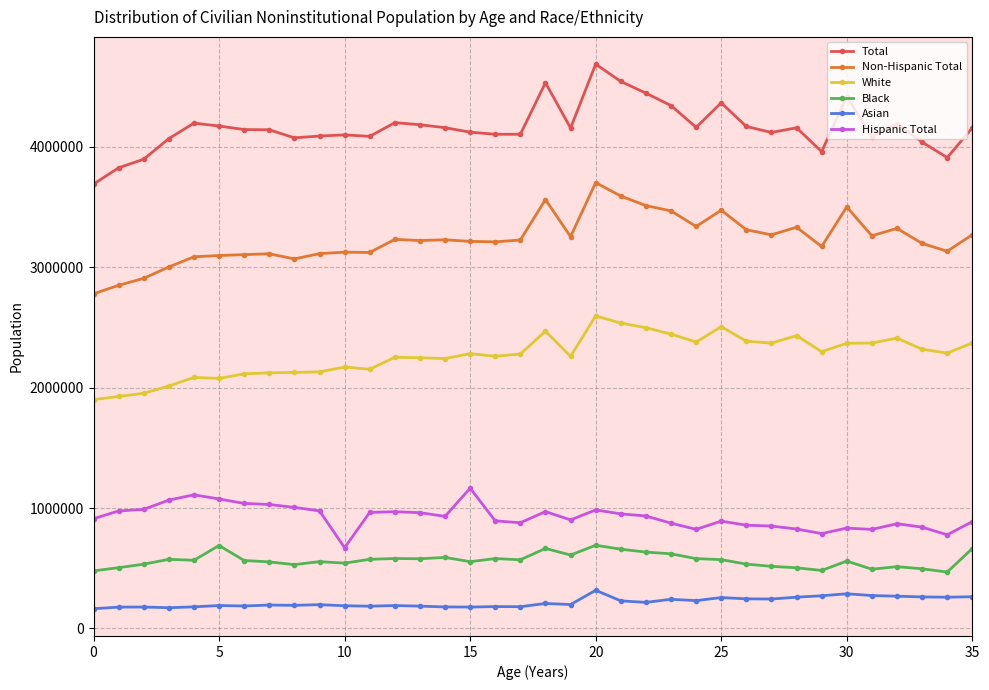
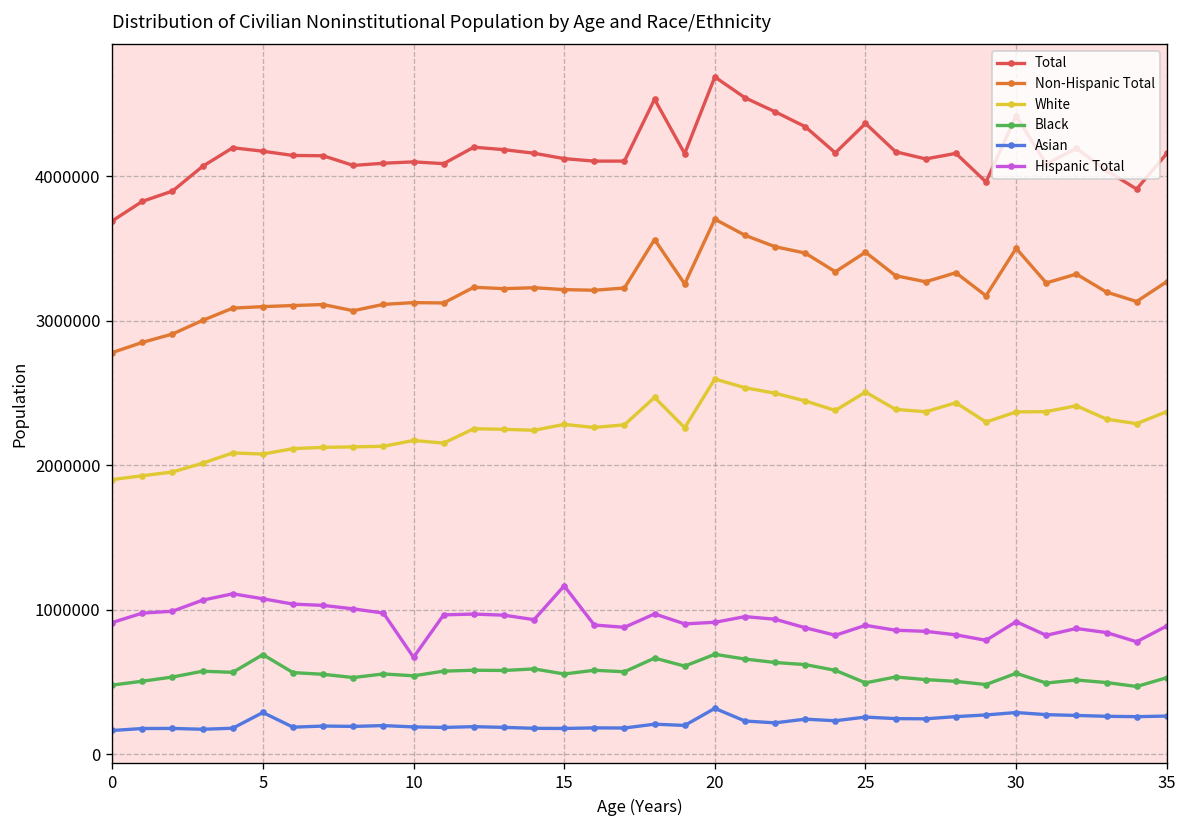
  {
    "White": {
      "0": 1900000,
      "5": 2080000,
      "10": 2170000,
      "15": 2280000,
      "20": 2600000,
      "25": 2510000,
      "30": 2370000,
      "35": 2370000
    },
    "Black": {
      "0": 480000,
      "5": 690000,
      "10": 540000,
      "15": 550000,
      "20": 690000,
-     "25": 570000,
+     "25": 490000,
      "30": 560000,
-     "35": 660000
+     "35": 530000
    },
    "Asian": {
      "0": 160000,
-     "5": 190000,
+     "5": 290000,
      "10": 190000,
      "15": 180000,
      "20": 320000,
      "25": 260000,
      "30": 290000,
      "35": 260000
    },
    "Hispanic Total": {
      "0": 910000,
      "5": 1080000,
      "10": 670000,
      "15": 1160000,
-     "20": 980000,
+     "20": 910000,
      "25": 890000,
-     "30": 830000,
+     "30": 920000,
      "35": 890000
    }
  }
